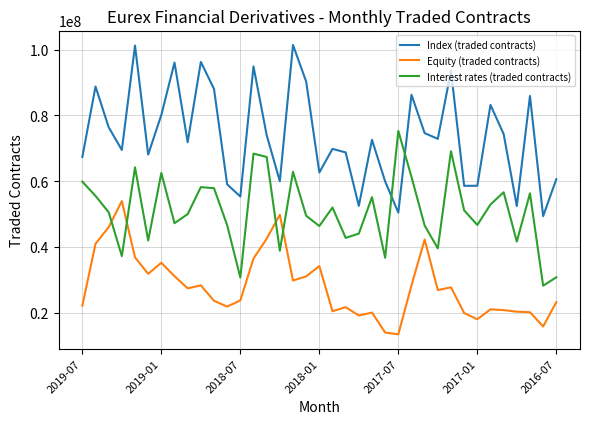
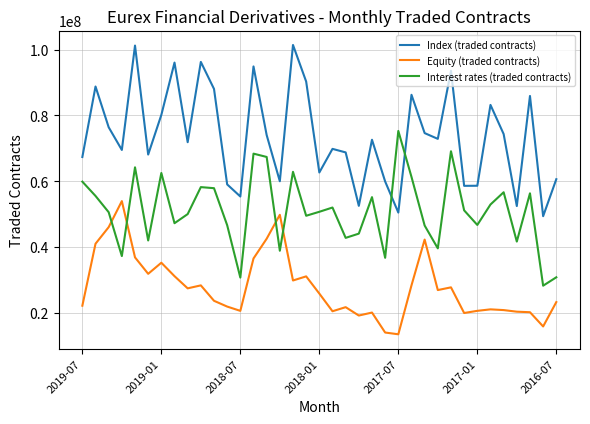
  {
    "Index (traded contracts)": {
      "2019-07": 67000000,
      "2019-01": 80000000,
      "2018-07": 55000000,
      "2018-01": 63000000,
      "2017-07": 50000000,
      "2017-01": 59000000,
      "2016-07": 61000000
    },
    "Equity (traded contracts)": {
      "2019-07": 22000000,
      "2019-01": 35000000,
-     "2018-07": 24000000,
-     "2018-01": 34000000,
+     "2018-07": 21000000,
+     "2018-01": 26000000,
      "2017-07": 14000000,
-     "2017-01": 18000000,
+     "2017-01": 21000000,
      "2016-07": 23000000
    },
    "Interest rates (traded contracts)": {
      "2019-07": 60000000,
      "2019-01": 63000000,
      "2018-07": 31000000,
-     "2018-01": 46000000,
+     "2018-01": 51000000,
      "2017-07": 75000000,
      "2017-01": 47000000,
      "2016-07": 31000000
    }
  }
